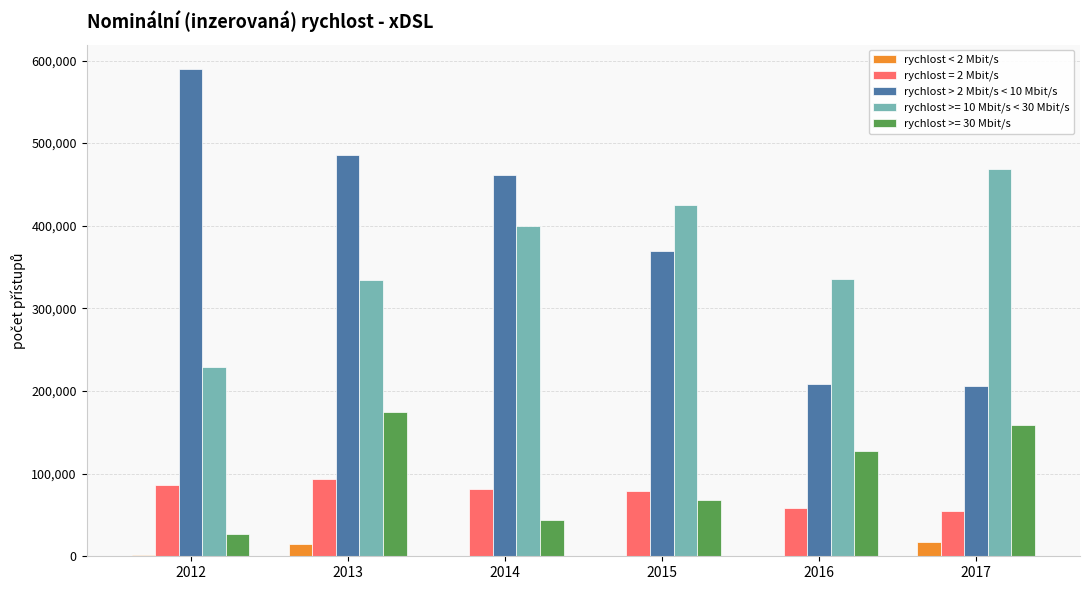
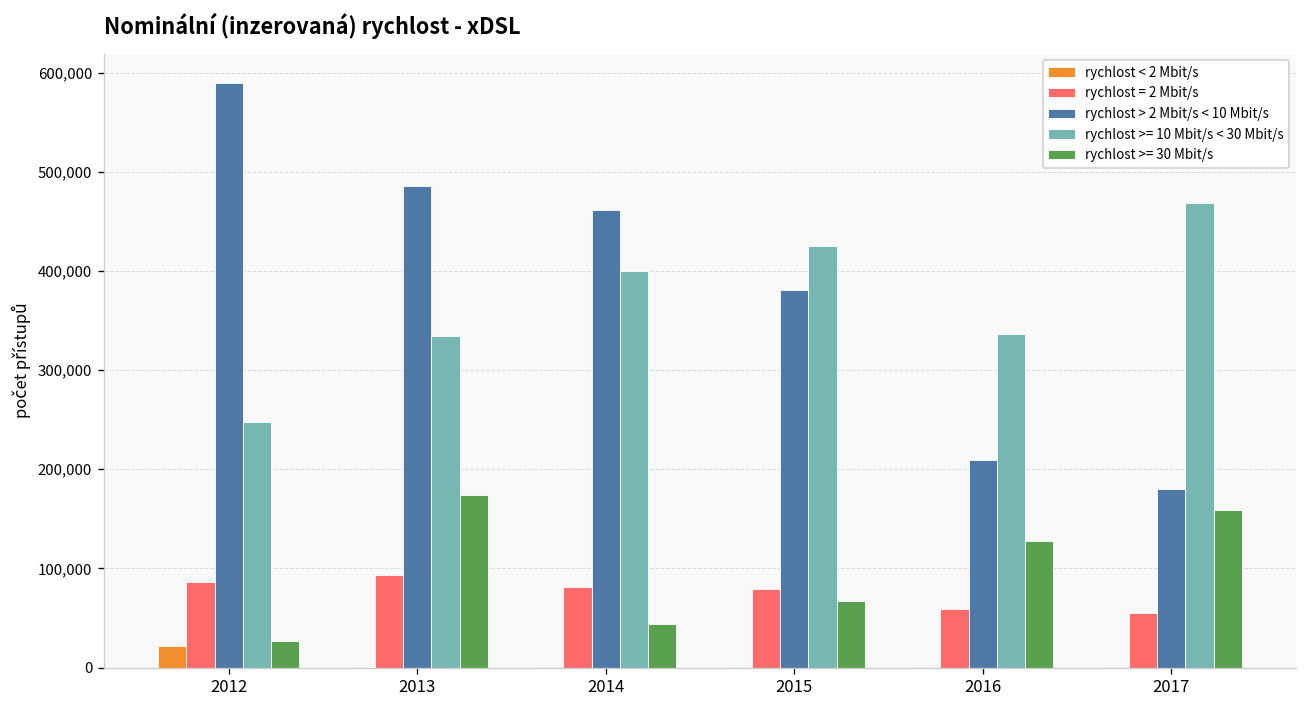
  {
    "rychlost < 2 Mbit/s": {
-     "2012": "0",
-     "2013": "20,000",
-     "2017": "20,000"
+     "2012": "20,000",
+     "2013": "0",
+     "2017": "0"
    },
    "rychlost = 2 Mbit/s": {
      "2012": "90,000",
      "2013": "90,000",
      "2014": "80,000",
      "2015": "80,000",
      "2016": "60,000",
      "2017": "60,000"
    },
    "rychlost > 2 Mbit/s < 10 Mbit/s": {
      "2012": "590,000",
      "2013": "490,000",
      "2014": "460,000",
-     "2015": "370,000",
+     "2015": "380,000",
      "2016": "210,000",
-     "2017": "210,000"
+     "2017": "180,000"
    },
    "rychlost >= 10 Mbit/s < 30 Mbit/s": {
-     "2012": "230,000",
+     "2012": "250,000",
      "2013": "330,000",
      "2014": "400,000",
      "2015": "430,000",
      "2016": "340,000",
      "2017": "470,000"
    },
    "rychlost >= 30 Mbit/s": {
      "2012": "30,000",
      "2013": "170,000",
      "2014": "40,000",
      "2015": "70,000",
      "2016": "130,000",
      "2017": "160,000"
    }
  }
